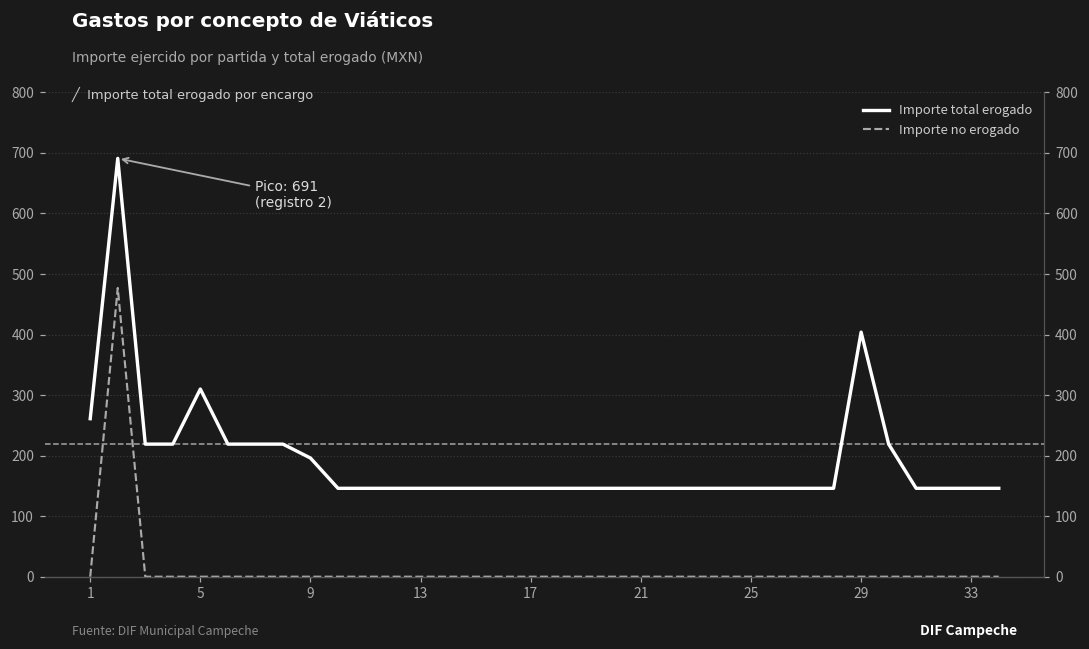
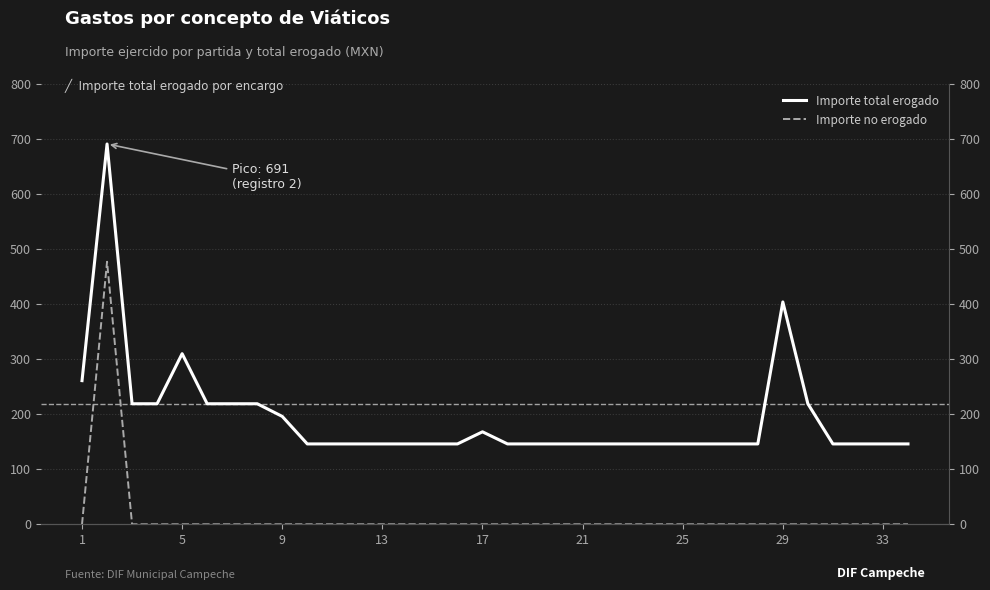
  {
    "Importe total erogado": {
      "1": 260,
      "5": 310,
      "9": 200,
      "13": 150,
-     "17": 150,
+     "17": 170,
      "21": 150,
      "25": 150,
      "29": 400,
      "33": 150
    },
    "Importe no erogado": {
      "1": 0,
      "5": 0,
      "9": 0,
      "13": 0,
      "17": 0,
      "21": 0,
      "25": 0,
      "29": 0,
      "33": 0
    }
  }
